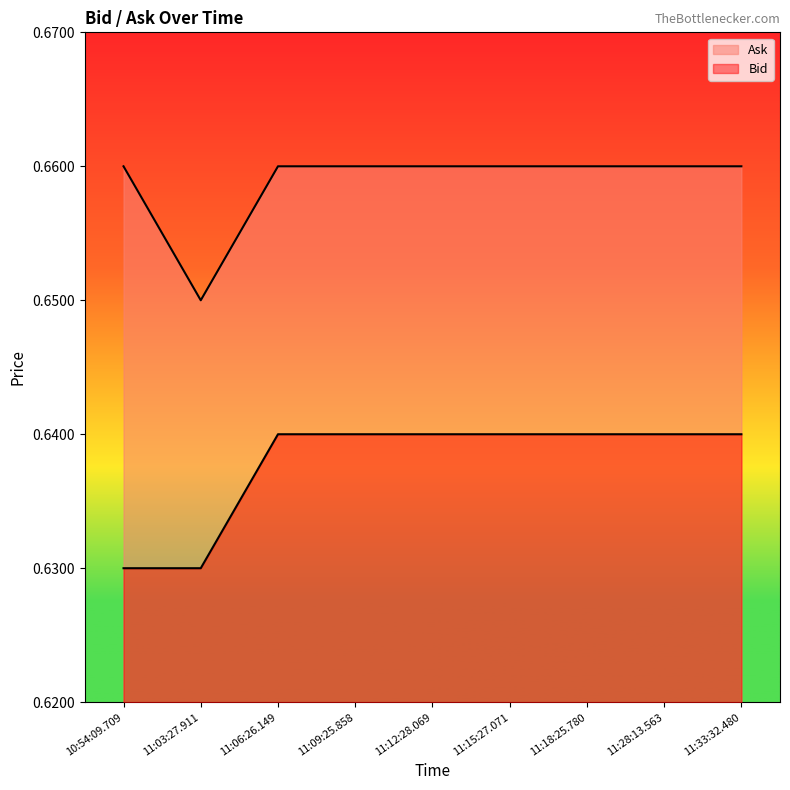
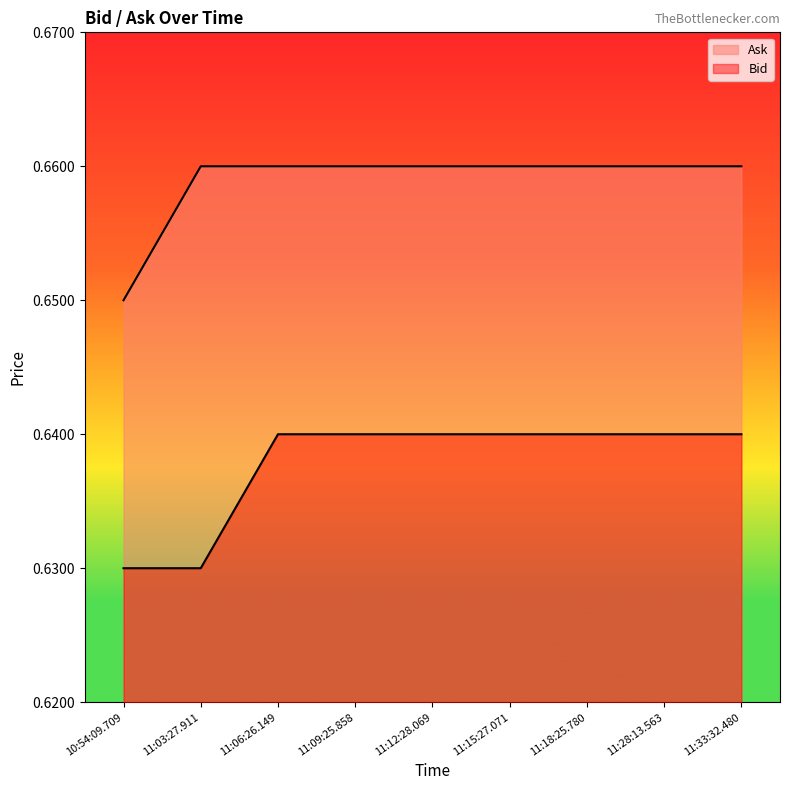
  {
    "Ask": {
-     "10:54:09.709": 0.66,
-     "11:03:27.911": 0.65,
+     "10:54:09.709": 0.65,
+     "11:03:27.911": 0.66,
      "11:06:26.149": 0.66,
      "11:09:25.858": 0.66,
      "11:12:28.069": 0.66,
      "11:15:27.071": 0.66,
      "11:18:25.780": 0.66,
      "11:28:13.563": 0.66,
      "11:33:32.480": 0.66
    },
    "Bid": {
      "10:54:09.709": 0.63,
      "11:03:27.911": 0.63,
      "11:06:26.149": 0.64,
      "11:09:25.858": 0.64,
      "11:12:28.069": 0.64,
      "11:15:27.071": 0.64,
      "11:18:25.780": 0.64,
      "11:28:13.563": 0.64,
      "11:33:32.480": 0.64
    }
  }
